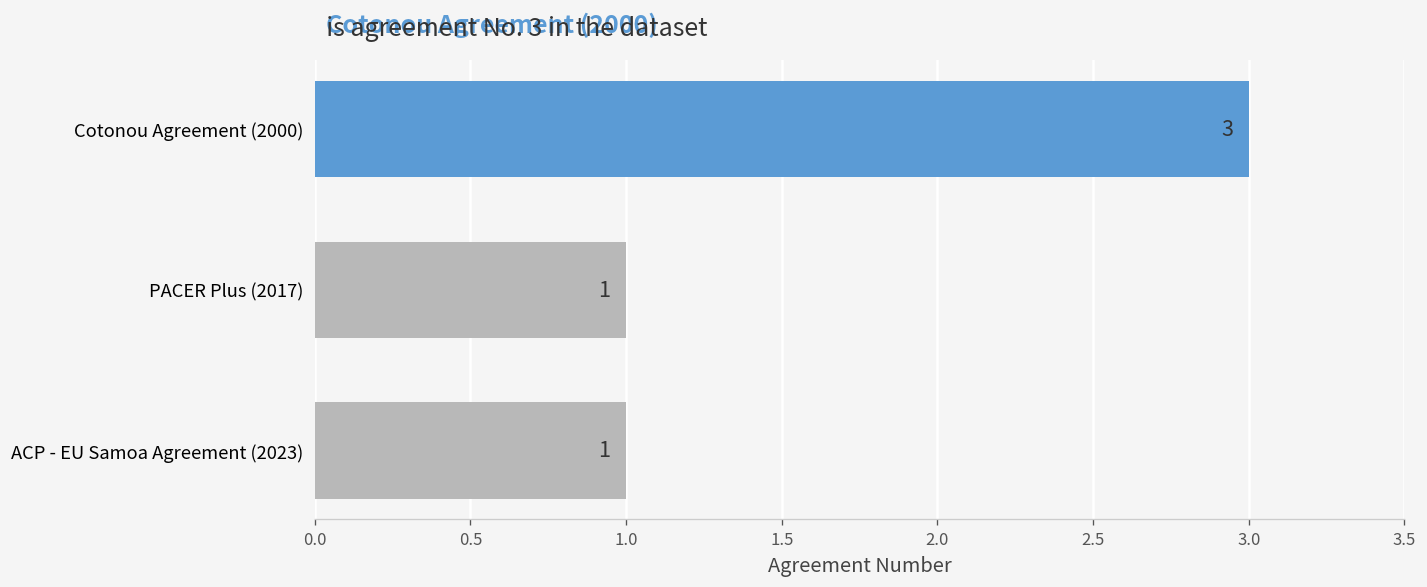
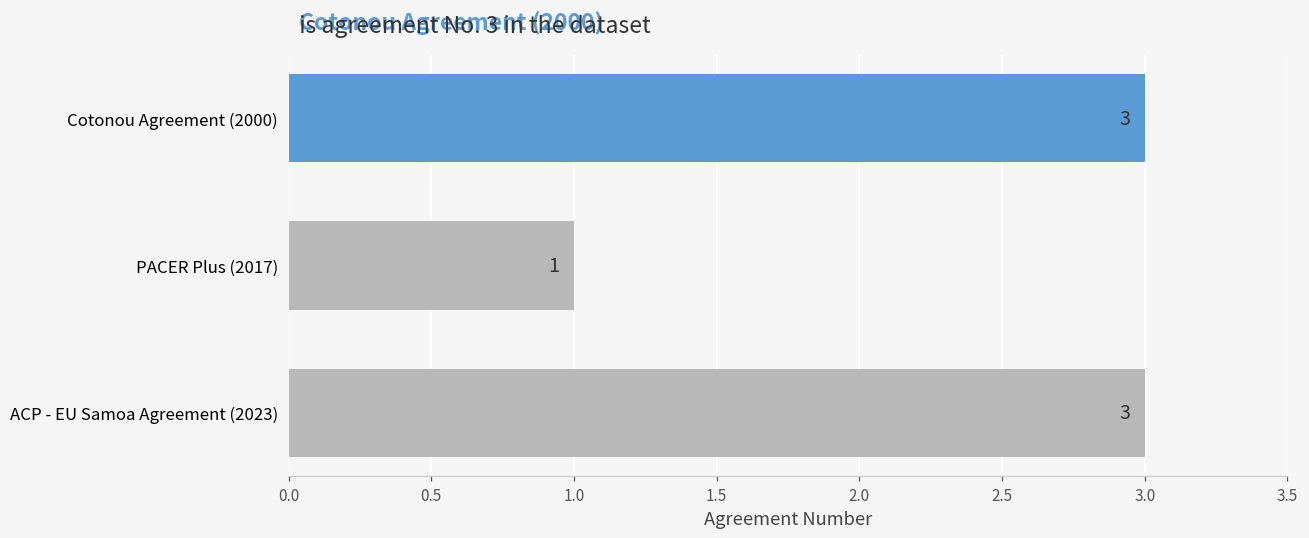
  {
    "Cotonou Agreement (2000)": 3,
    "PACER Plus (2017)": 1,
-   "ACP - EU Samoa Agreement (2023)": 1
+   "ACP - EU Samoa Agreement (2023)": 3
  }
